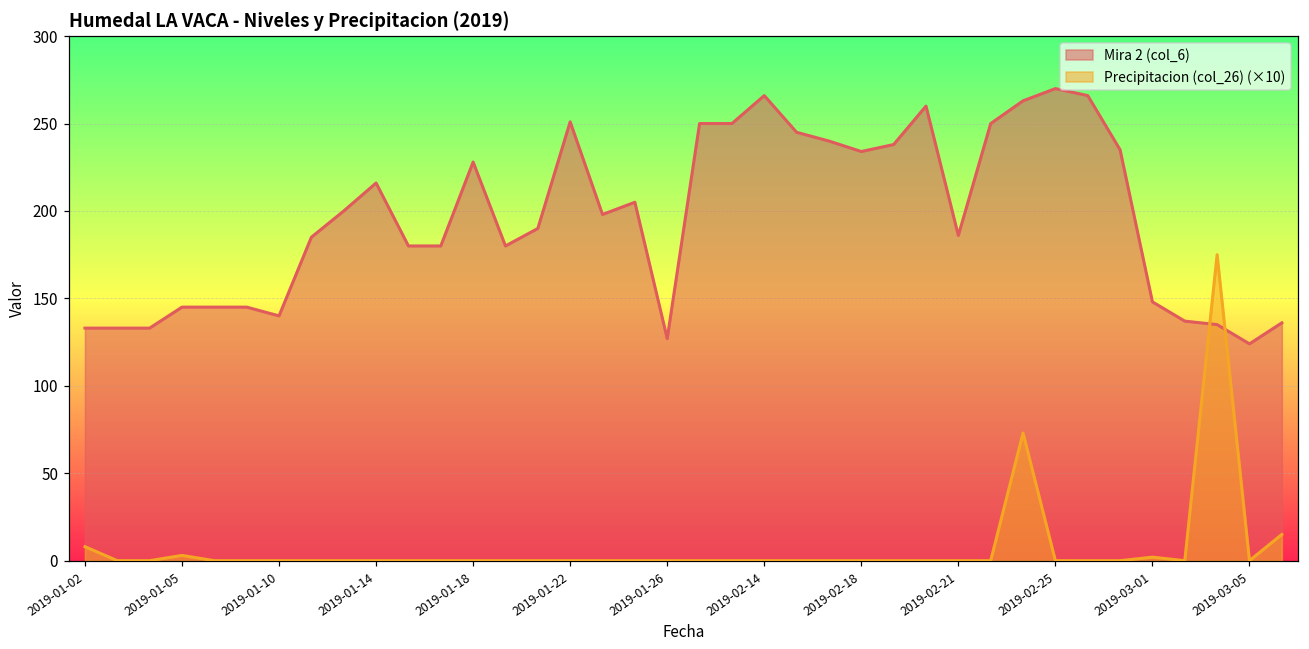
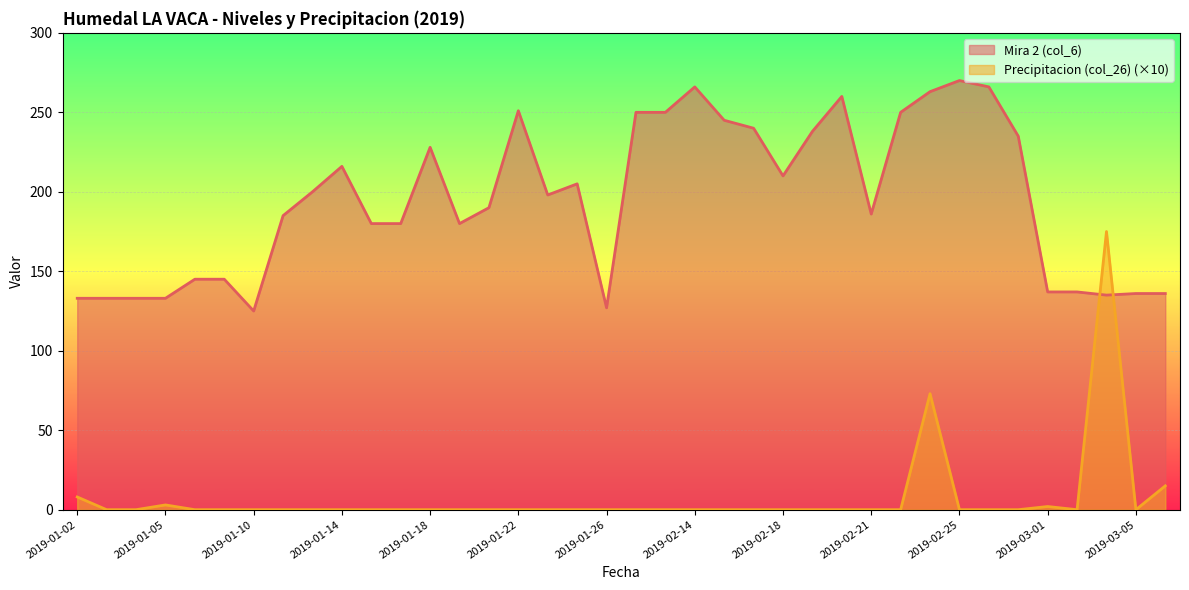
  {
    "Mira 2 (col_6)": {
      "2019-01-02": 133,
-     "2019-01-05": 145,
-     "2019-01-10": 140,
+     "2019-01-05": 133,
+     "2019-01-10": 125,
      "2019-01-14": 216,
      "2019-01-18": 228,
      "2019-01-22": 251,
      "2019-01-26": 127,
      "2019-02-14": 266,
-     "2019-02-18": 234,
+     "2019-02-18": 210,
      "2019-02-21": 186,
      "2019-02-25": 270,
-     "2019-03-01": 148,
-     "2019-03-05": 124
+     "2019-03-01": 137,
+     "2019-03-05": 136
    },
    "Precipitacion (col_26) (×10)": {
      "2019-01-02": 8,
      "2019-01-05": 3,
      "2019-01-10": 0,
      "2019-01-14": 0,
      "2019-01-18": 0,
      "2019-01-22": 0,
      "2019-01-26": 0,
      "2019-02-14": 0,
      "2019-02-18": 0,
      "2019-02-21": 0,
      "2019-02-25": 0,
      "2019-03-01": 2,
      "2019-03-05": 0
    }
  }
